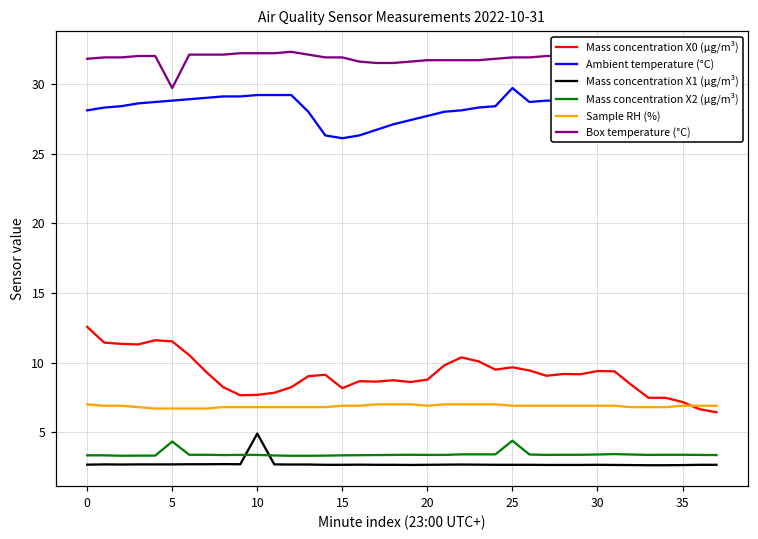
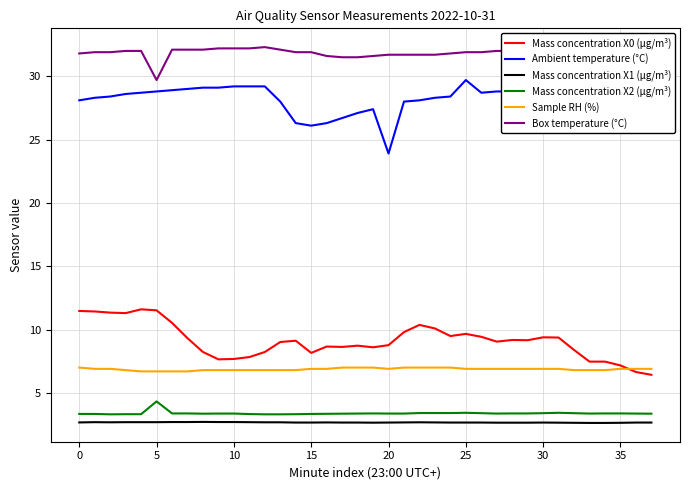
  {
    "Mass concentration X0 (μg/m³)": {
-     "0": 12.6,
+     "0": 11.5,
      "5": 11.5,
      "10": 7.7,
      "15": 8.2,
      "20": 8.8,
      "25": 9.7,
      "30": 9.4,
      "35": 7.2
    },
    "Ambient temperature (°C)": {
      "0": 28.1,
      "5": 28.8,
      "10": 29.2,
      "15": 26.1,
-     "20": 27.7,
+     "20": 23.9,
      "25": 29.7
    },
    "Mass concentration X1 (μg/m³)": {
      "0": 2.7,
      "5": 2.7,
-     "10": 4.9,
+     "10": 2.7,
      "15": 2.7,
      "20": 2.7,
      "25": 2.7,
      "30": 2.7,
      "35": 2.6
    },
    "Mass concentration X2 (μg/m³)": {
      "0": 3.3,
      "5": 4.3,
      "10": 3.4,
      "15": 3.3,
      "20": 3.4,
-     "25": 4.4,
+     "25": 3.4,
      "30": 3.4,
      "35": 3.4
    },
    "Sample RH (%)": {
      "0": 7.0,
      "5": 6.7,
      "10": 6.8,
      "15": 6.9,
      "20": 6.9,
      "25": 6.9,
      "30": 6.9,
      "35": 6.9
    },
    "Box temperature (°C)": {
      "0": 31.8,
      "5": 29.7,
      "10": 32.2,
      "15": 31.9,
      "20": 31.7,
      "25": 31.9
    }
  }
